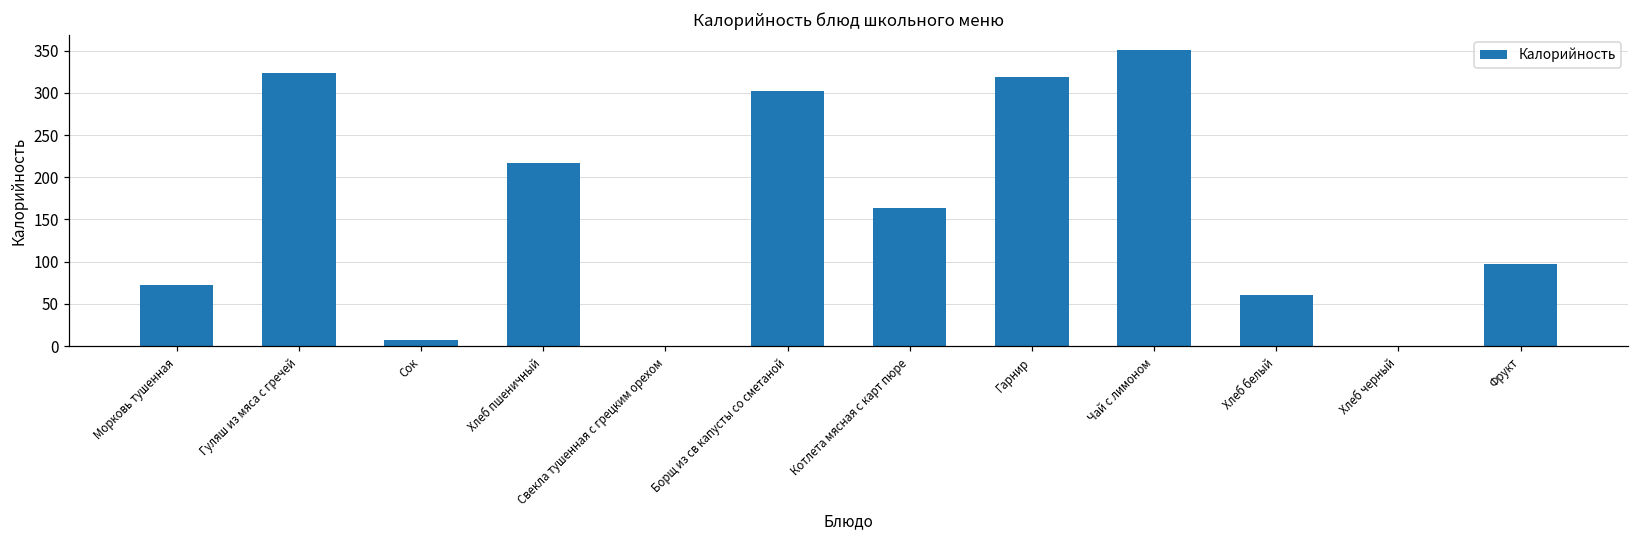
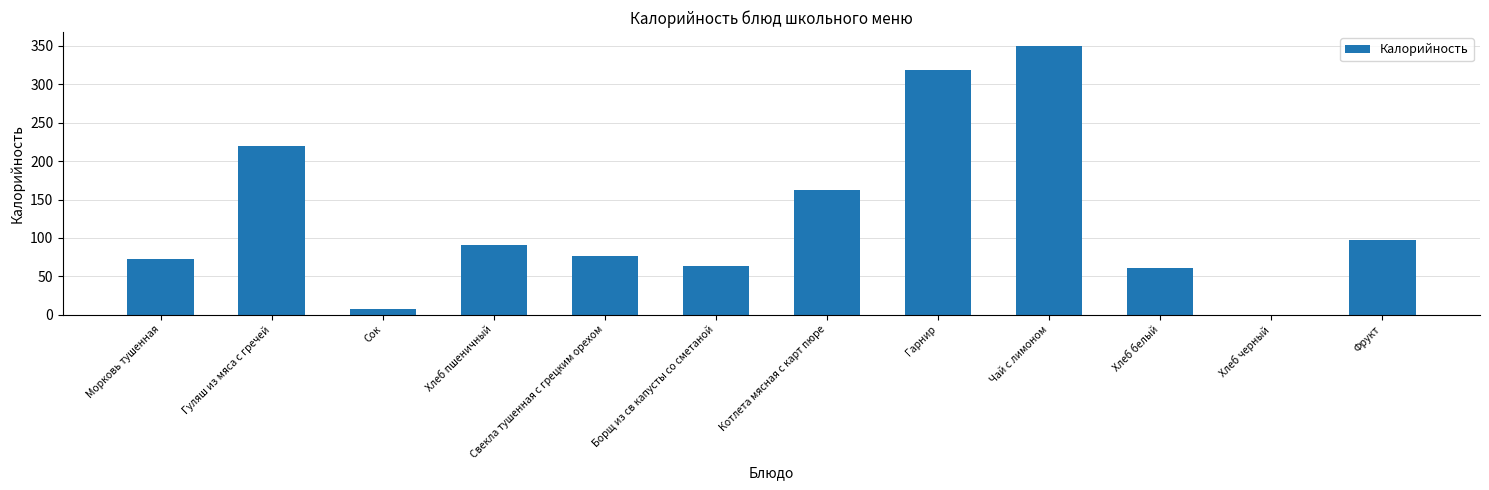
  {
    "Морковь тушенная": 70,
-   "Гуляш из мяса с гречей": 320,
+   "Гуляш из мяса с гречей": 220,
    "Сок": 10,
-   "Хлеб пшеничный": 220,
-   "Свекла тушенная с грецким орехом": 0,
-   "Борщ из св капусты со сметаной": 300,
+   "Хлеб пшеничный": 90,
+   "Свекла тушенная с грецким орехом": 80,
+   "Борщ из св капусты со сметаной": 60,
    "Котлета мясная с карт пюре": 160,
    "Гарнир": 320,
    "Чай с лимоном": 350,
    "Хлеб белый": 60,
    "Хлеб черный": 0,
    "Фрукт": 100
  }
